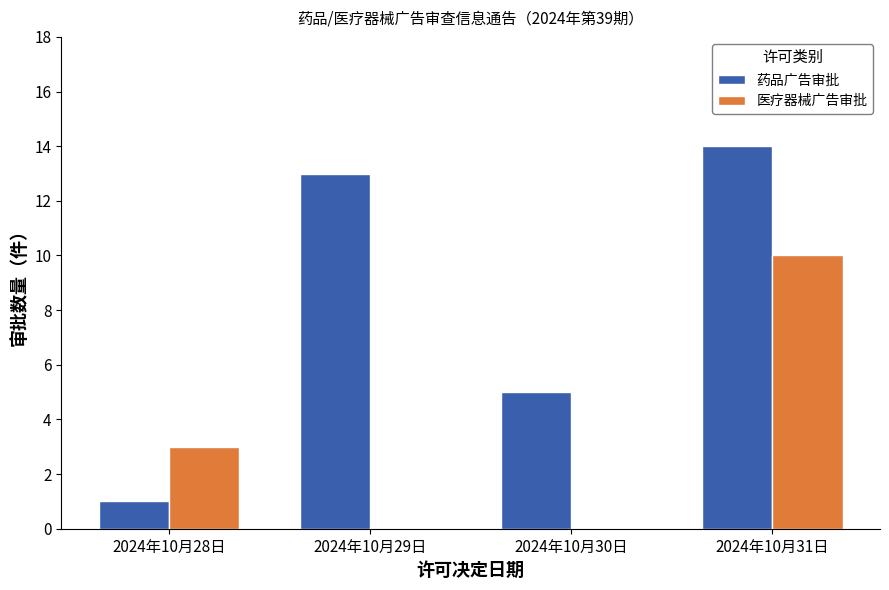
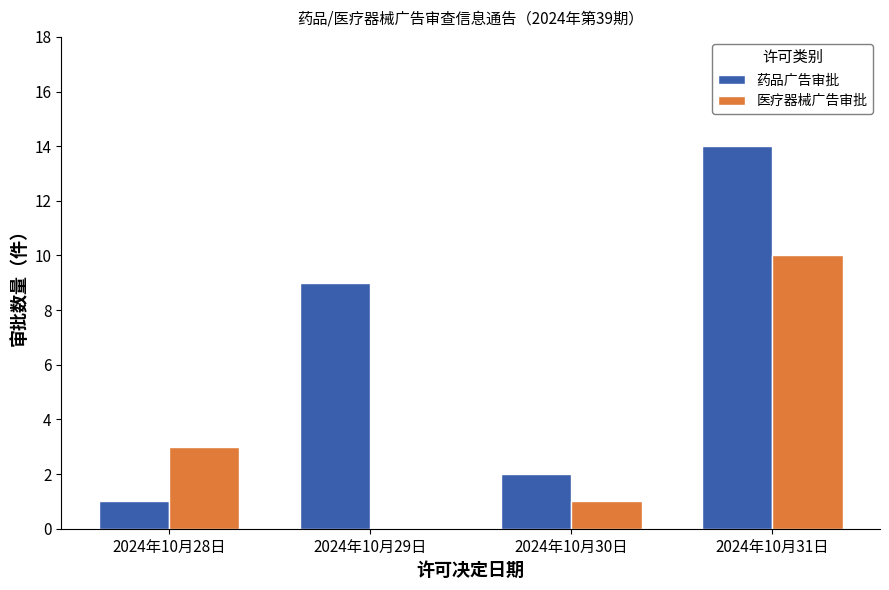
  {
    "药品广告审批": {
      "2024年10月28日": 1,
-     "2024年10月29日": 13,
-     "2024年10月30日": 5,
+     "2024年10月29日": 9,
+     "2024年10月30日": 2,
      "2024年10月31日": 14
    },
    "医疗器械广告审批": {
      "2024年10月28日": 3,
      "2024年10月29日": 0,
-     "2024年10月30日": 0,
+     "2024年10月30日": 1,
      "2024年10月31日": 10
    }
  }
